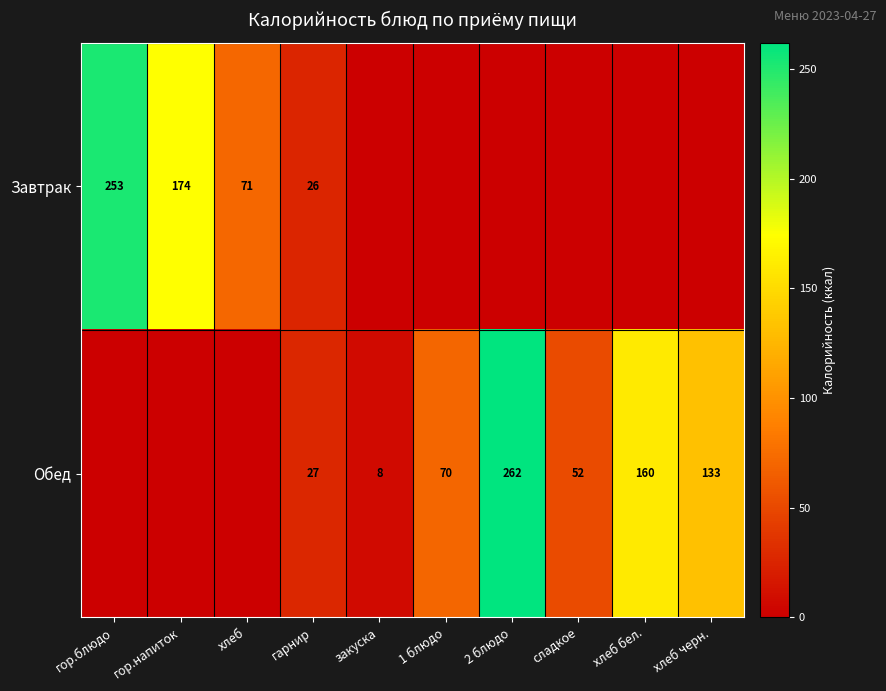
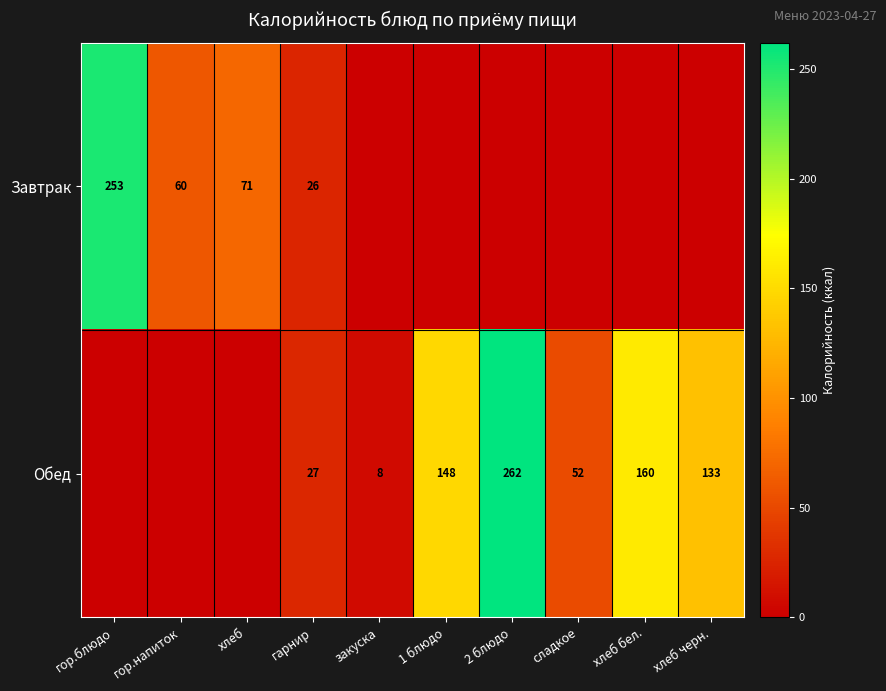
  {
    "Завтрак": {
      "гор.блюдо": 253,
-     "гор.напиток": 174,
+     "гор.напиток": 60,
      "хлеб": 71,
      "гарнир": 26
    },
    "Обед": {
      "гарнир": 27,
      "закуска": 8,
-     "1 блюдо": 70,
+     "1 блюдо": 148,
      "2 блюдо": 262,
      "сладкое": 52,
      "хлеб бел.": 160,
      "хлеб черн.": 133
    }
  }
